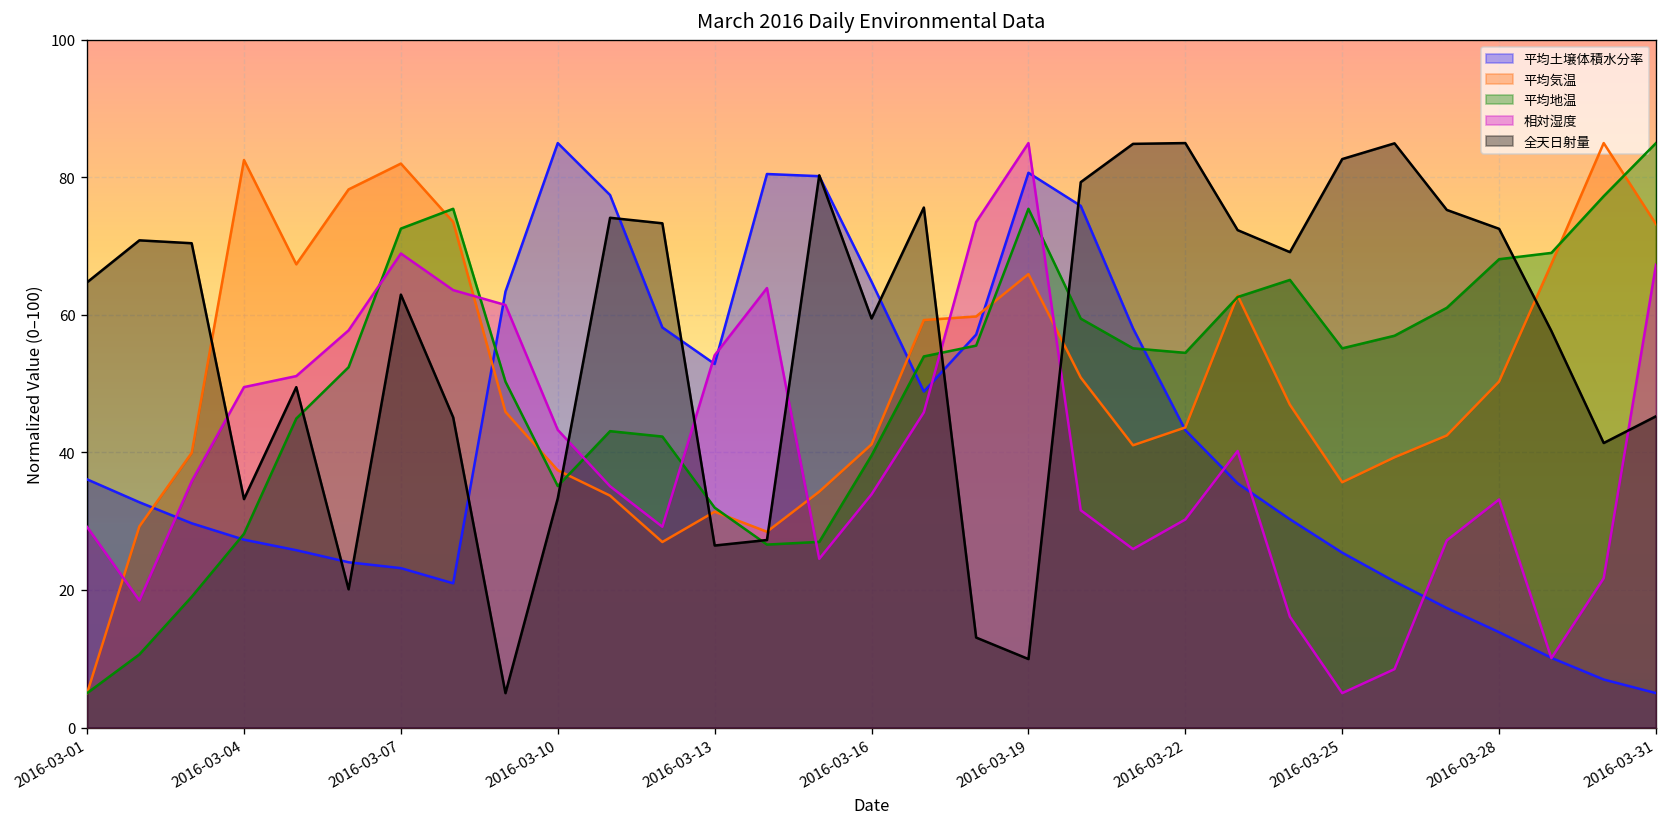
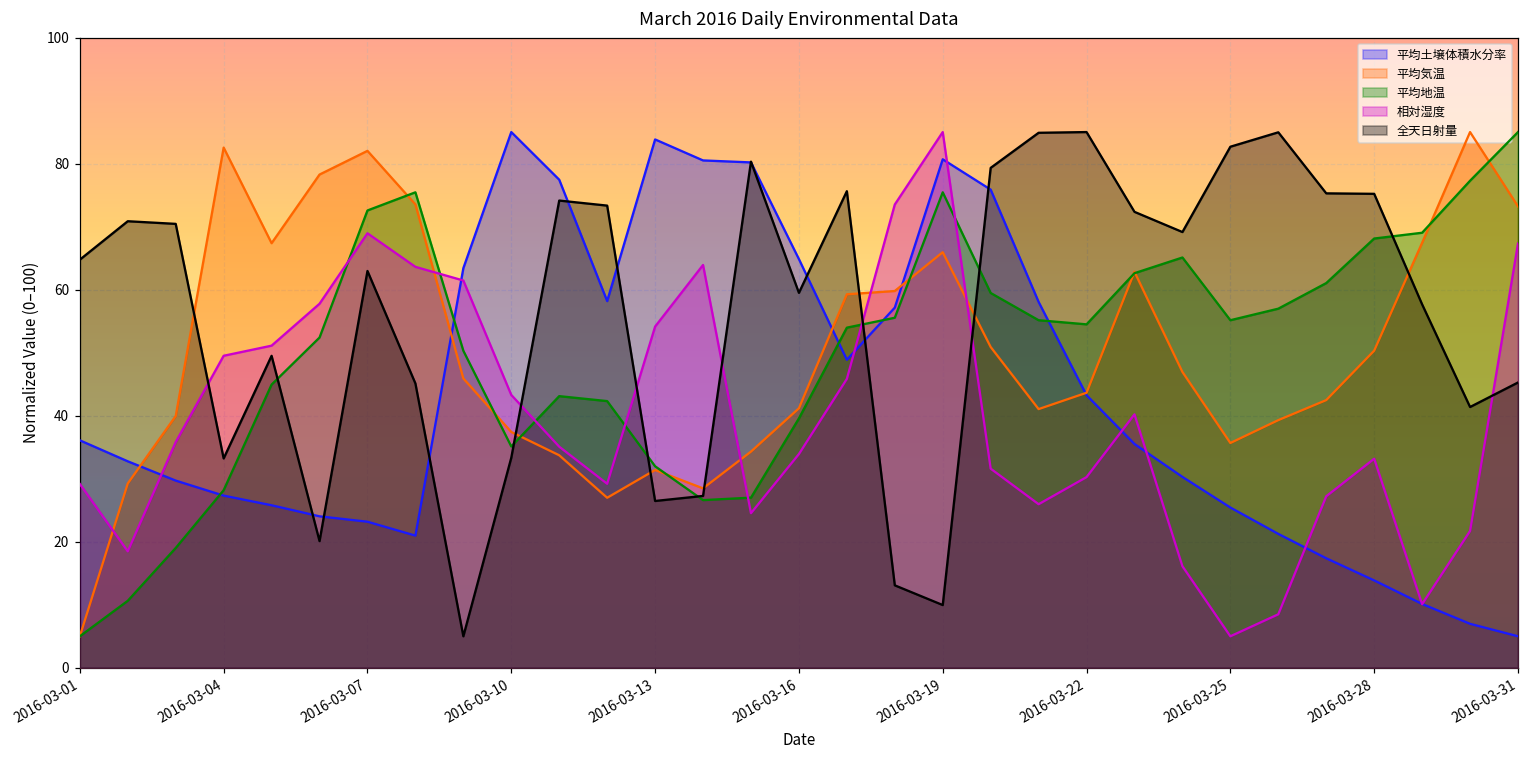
  {
    "平均土壌体積水分率": {
      "2016-03-01": 36,
      "2016-03-04": 27,
      "2016-03-07": 23,
      "2016-03-10": 85,
-     "2016-03-13": 53,
+     "2016-03-13": 84,
      "2016-03-16": 65,
      "2016-03-19": 81,
      "2016-03-25": 25,
      "2016-03-28": 14,
      "2016-03-31": 5
    },
    "平均気温": {
      "2016-03-04": 83,
      "2016-03-07": 82,
      "2016-03-10": 37,
      "2016-03-13": 31,
      "2016-03-16": 41,
      "2016-03-19": 66,
      "2016-03-25": 36,
      "2016-03-28": 50,
      "2016-03-31": 73
    },
    "平均地温": {
      "2016-03-04": 28,
      "2016-03-07": 73,
      "2016-03-10": 35,
      "2016-03-13": 32,
      "2016-03-16": 40,
      "2016-03-19": 75,
      "2016-03-22": 54,
      "2016-03-25": 55,
      "2016-03-28": 68,
      "2016-03-31": 85
    },
    "相対湿度": {
      "2016-03-01": 29,
      "2016-03-04": 50,
      "2016-03-07": 69,
      "2016-03-10": 43,
      "2016-03-13": 54,
      "2016-03-16": 34,
      "2016-03-19": 85,
      "2016-03-22": 30,
      "2016-03-25": 5,
      "2016-03-28": 33,
      "2016-03-31": 67
    },
    "全天日射量": {
      "2016-03-01": 65,
      "2016-03-04": 33,
      "2016-03-07": 63,
      "2016-03-10": 33,
      "2016-03-13": 26,
      "2016-03-16": 59,
      "2016-03-19": 10,
      "2016-03-22": 85,
      "2016-03-25": 83,
-     "2016-03-28": 73,
+     "2016-03-28": 75,
      "2016-03-31": 45
    }
  }
